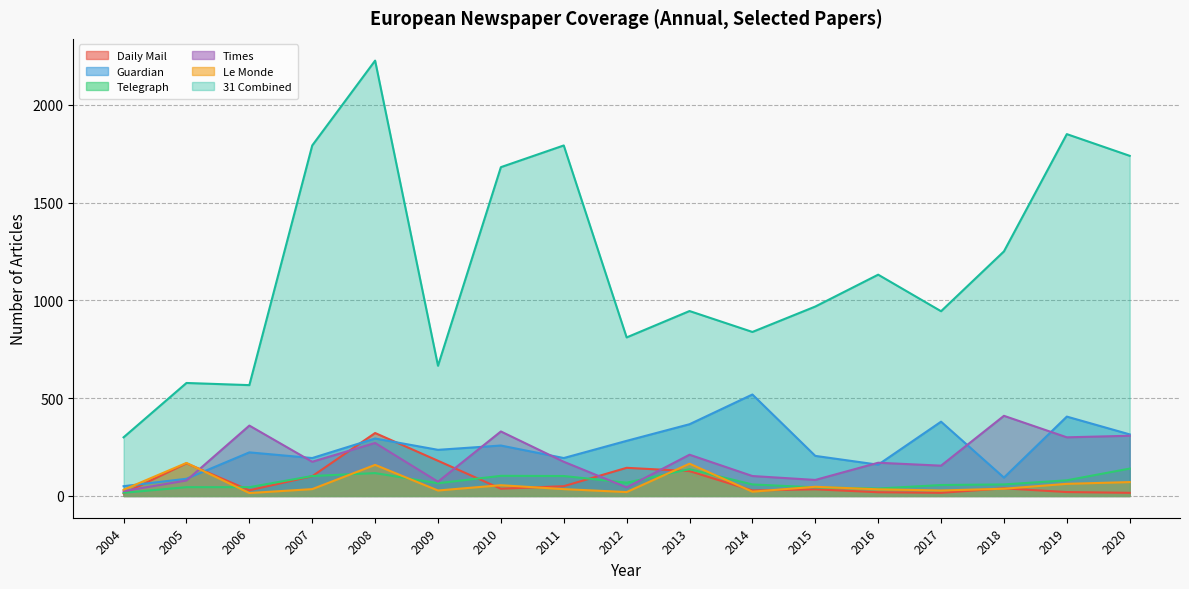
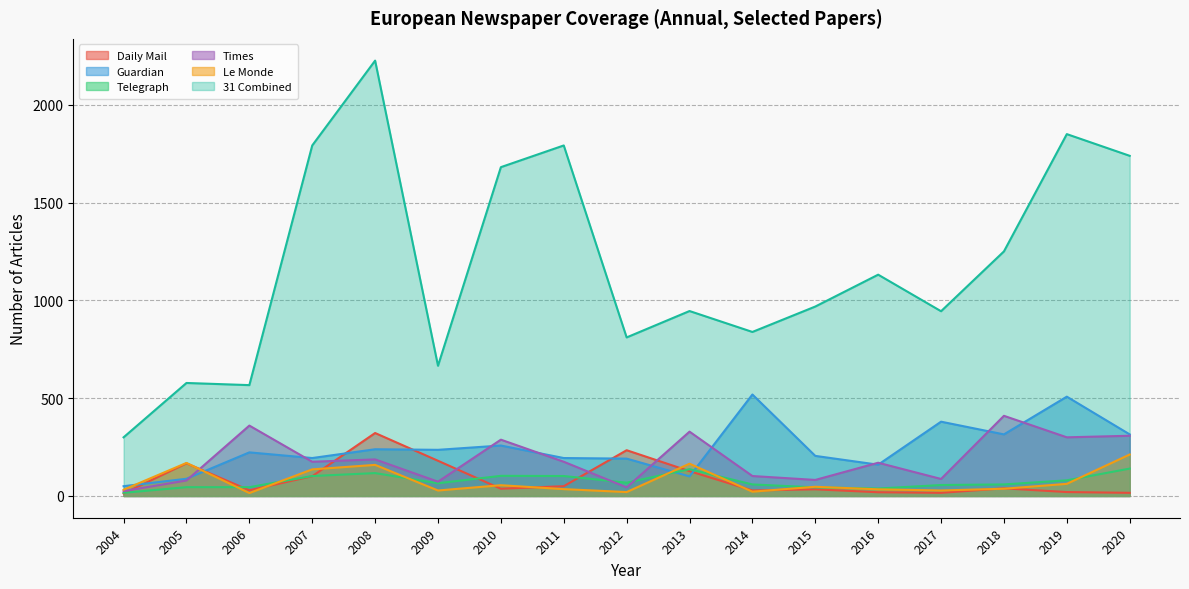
  {
    "Daily Mail": {
      "2006": 30,
      "2008": 320,
      "2009": 180,
      "2010": 40,
      "2011": 50,
-     "2012": 140,
+     "2012": 230,
      "2016": 20,
      "2019": 20,
      "2020": 20
    },
    "Guardian": {
      "2004": 50,
      "2006": 220,
      "2007": 190,
-     "2008": 290,
+     "2008": 240,
      "2009": 240,
      "2010": 260,
      "2011": 190,
-     "2012": 280,
-     "2013": 370,
+     "2012": 190,
+     "2013": 100,
      "2014": 520,
      "2015": 210,
      "2017": 380,
-     "2018": 90,
-     "2019": 410
+     "2018": 320,
+     "2019": 510
    },
    "Times": {
      "2006": 360,
      "2007": 180,
-     "2008": 270,
-     "2010": 330,
+     "2008": 190,
+     "2010": 290,
      "2011": 180,
      "2012": 40,
-     "2013": 210,
+     "2013": 330,
      "2014": 100,
      "2015": 80,
-     "2017": 160,
+     "2017": 90,
      "2018": 410,
      "2019": 300
    },
    "Le Monde": {
      "2006": 20,
-     "2007": 40,
+     "2007": 140,
      "2008": 160,
      "2009": 30,
      "2010": 60,
      "2011": 40,
      "2012": 20,
      "2013": 170,
      "2019": 60,
-     "2020": 70
+     "2020": 210
    }
  }
